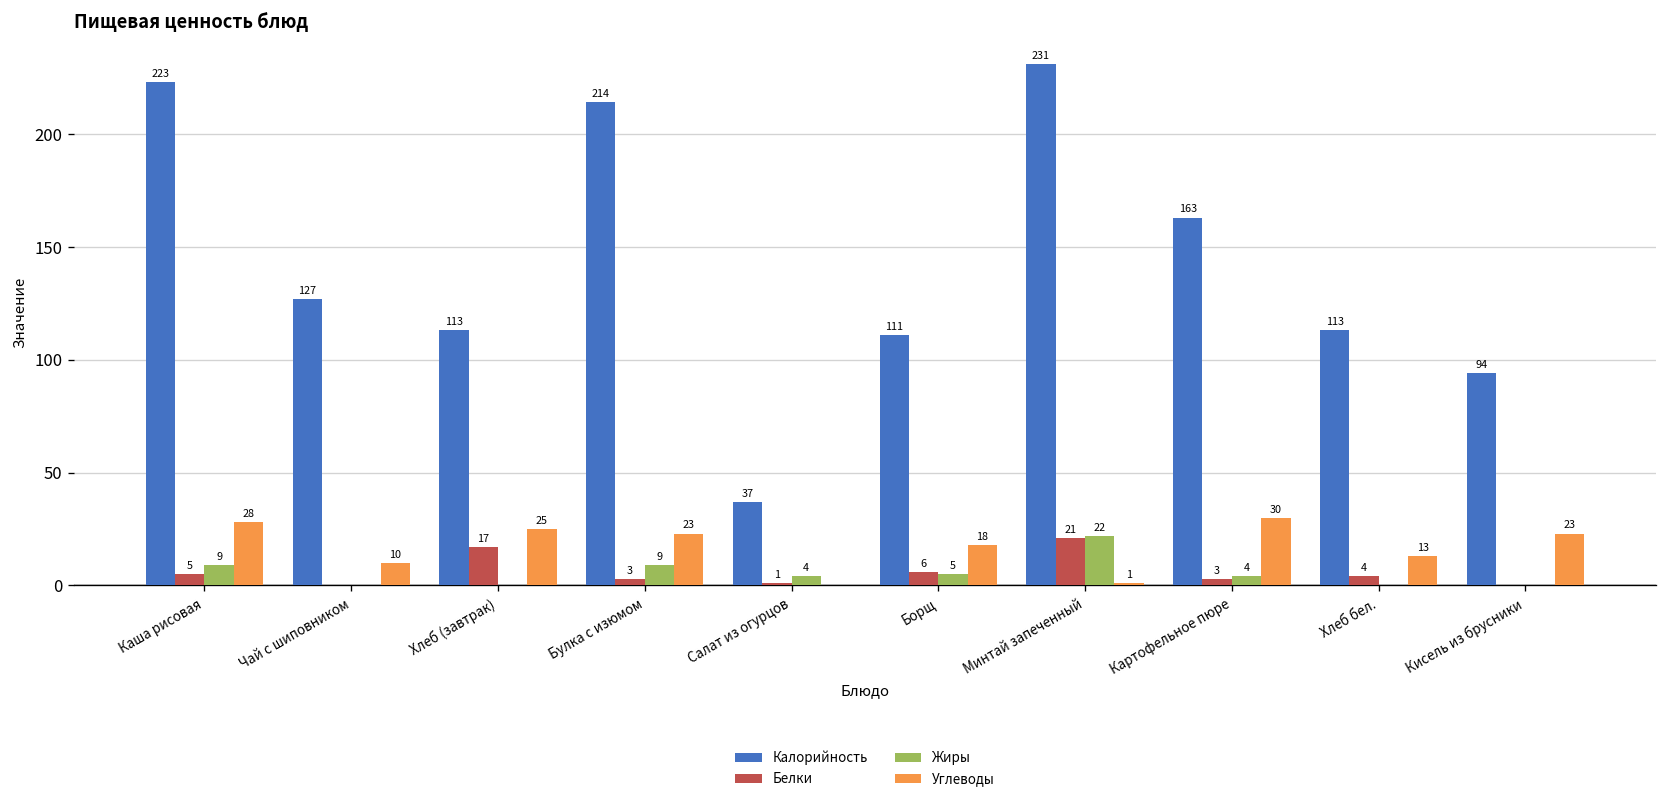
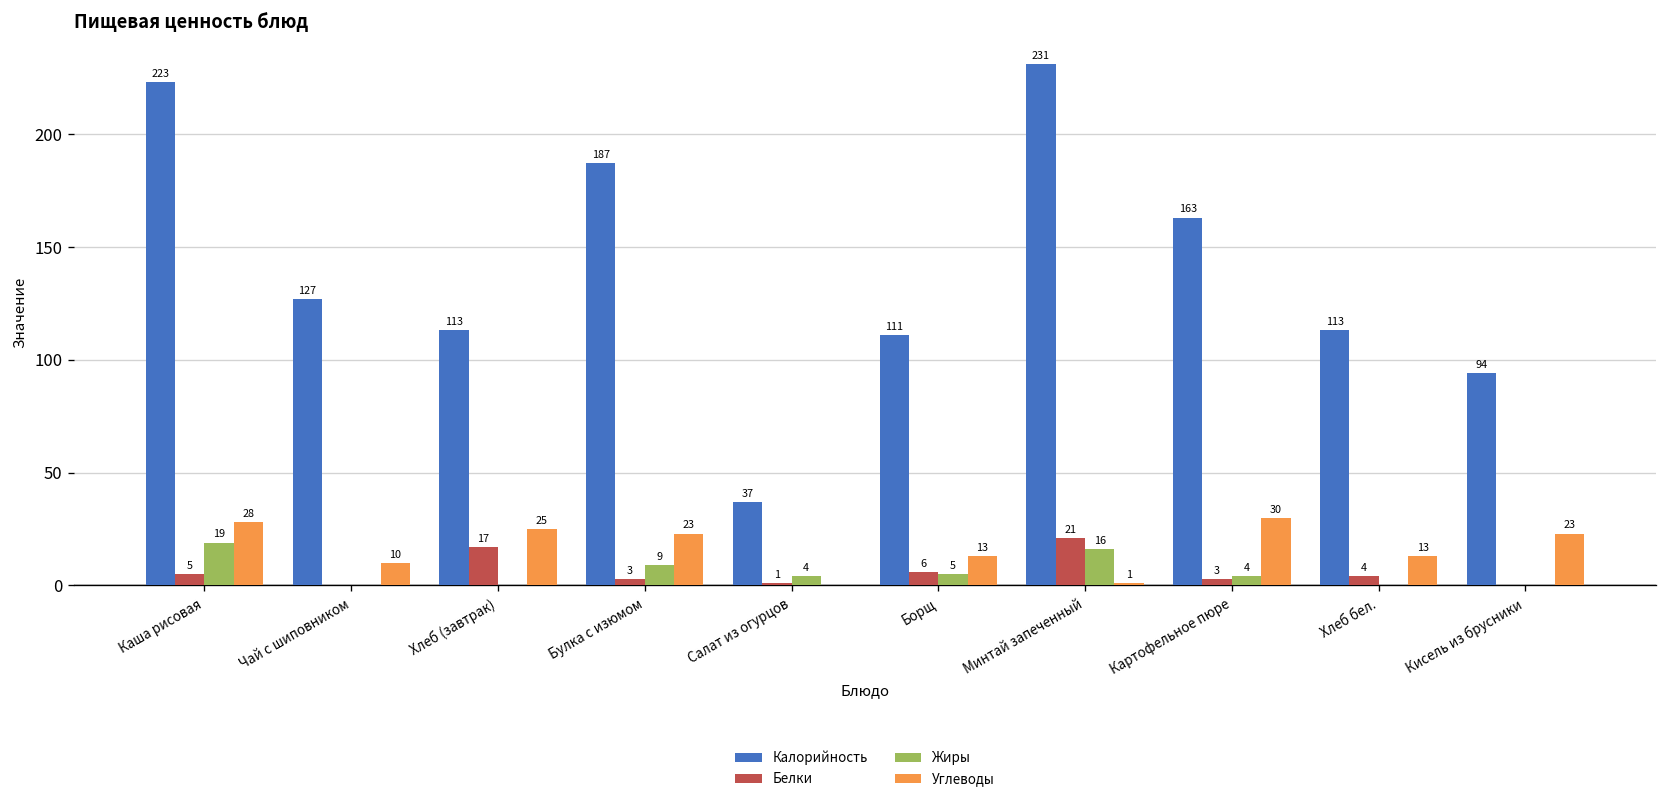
  {
    "Калорийность": {
      "Каша рисовая": 223,
      "Чай с шиповником": 127,
      "Хлеб (завтрак)": 113,
-     "Булка с изюмом": 214,
+     "Булка с изюмом": 187,
      "Салат из огурцов": 37,
      "Борщ": 111,
      "Минтай запеченный": 231,
      "Картофельное пюре": 163,
      "Хлеб бел.": 113,
      "Кисель из брусники": 94
    },
    "Белки": {
      "Каша рисовая": 5,
      "Хлеб (завтрак)": 17,
      "Булка с изюмом": 3,
      "Салат из огурцов": 1,
      "Борщ": 6,
      "Минтай запеченный": 21,
      "Картофельное пюре": 3,
      "Хлеб бел.": 4
    },
    "Жиры": {
-     "Каша рисовая": 9,
+     "Каша рисовая": 19,
      "Булка с изюмом": 9,
      "Салат из огурцов": 4,
      "Борщ": 5,
-     "Минтай запеченный": 22,
+     "Минтай запеченный": 16,
      "Картофельное пюре": 4
    },
    "Углеводы": {
      "Каша рисовая": 28,
      "Чай с шиповником": 10,
      "Хлеб (завтрак)": 25,
      "Булка с изюмом": 23,
-     "Борщ": 18,
+     "Борщ": 13,
      "Минтай запеченный": 1,
      "Картофельное пюре": 30,
      "Хлеб бел.": 13,
      "Кисель из брусники": 23
    }
  }
